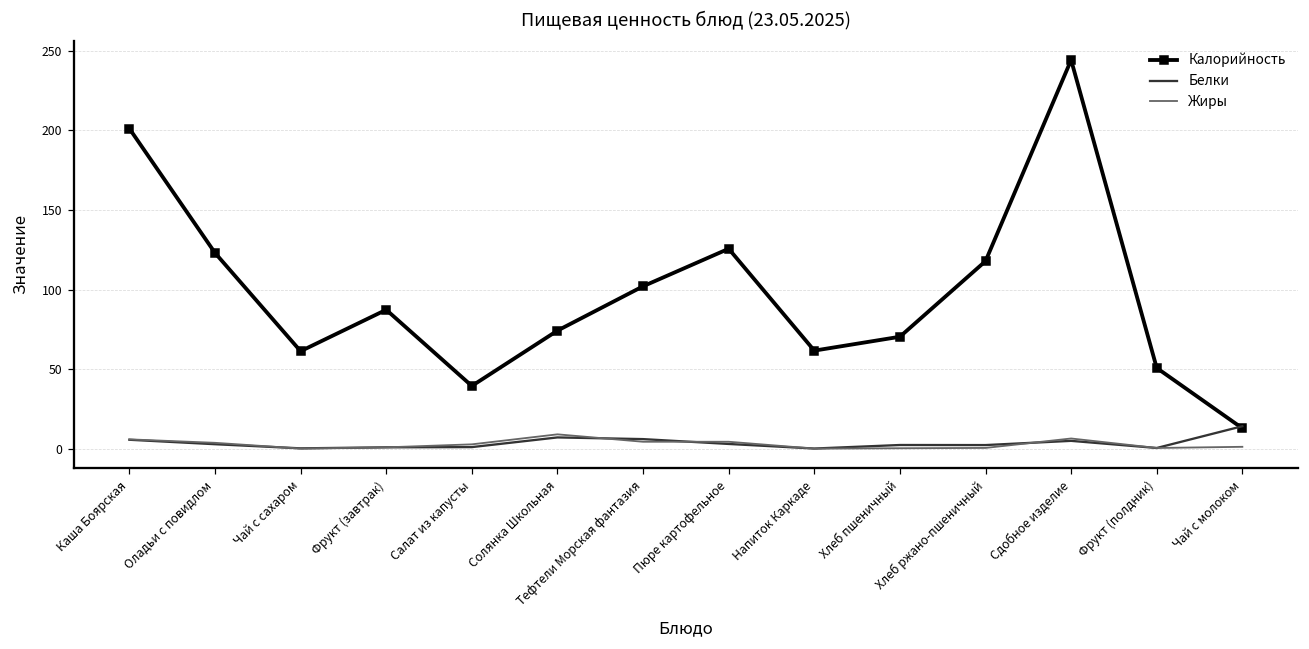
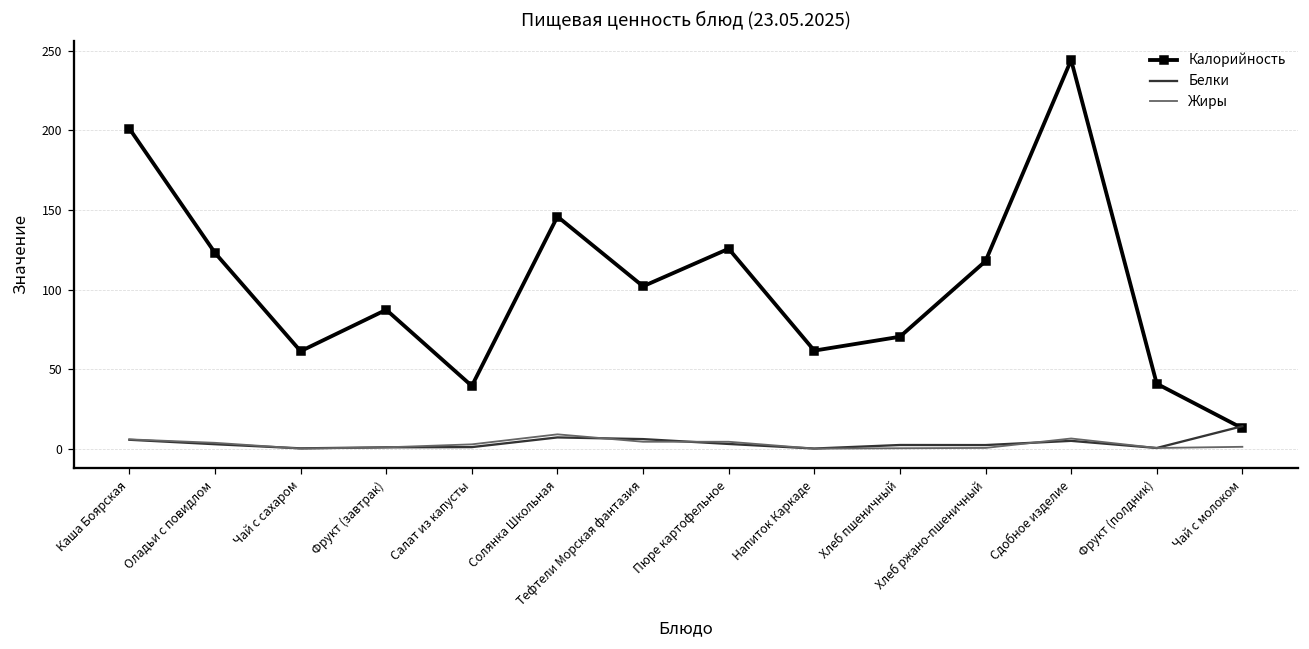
  {
    "Калорийность": {
      "Каша Боярская": 201,
      "Оладьи с повидлом": 123,
      "Чай с сахаром": 61,
      "Фрукт (завтрак)": 87,
      "Салат из капусты": 39,
-     "Солянка Школьная": 74,
+     "Солянка Школьная": 146,
      "Тефтели Морская фантазия": 102,
      "Пюре картофельное": 126,
      "Напиток Каркаде": 62,
      "Хлеб пшеничный": 70,
      "Хлеб ржано-пшеничный": 118,
      "Сдобное изделие": 244,
-     "Фрукт (полдник)": 51
+     "Фрукт (полдник)": 41
    },
    "Белки": {
      "Солянка Школьная": 7,
      "Хлеб пшеничный": 2,
      "Хлеб ржано-пшеничный": 2
    },
    "Жиры": {
      "Солянка Школьная": 9,
      "Хлеб пшеничный": 0,
      "Хлеб ржано-пшеничный": 0,
      "Чай с молоком": 1
    }
  }
